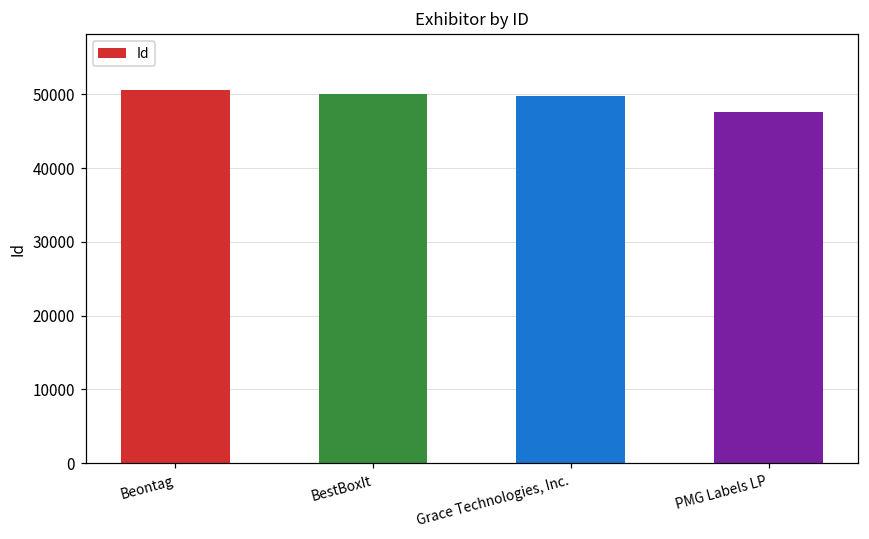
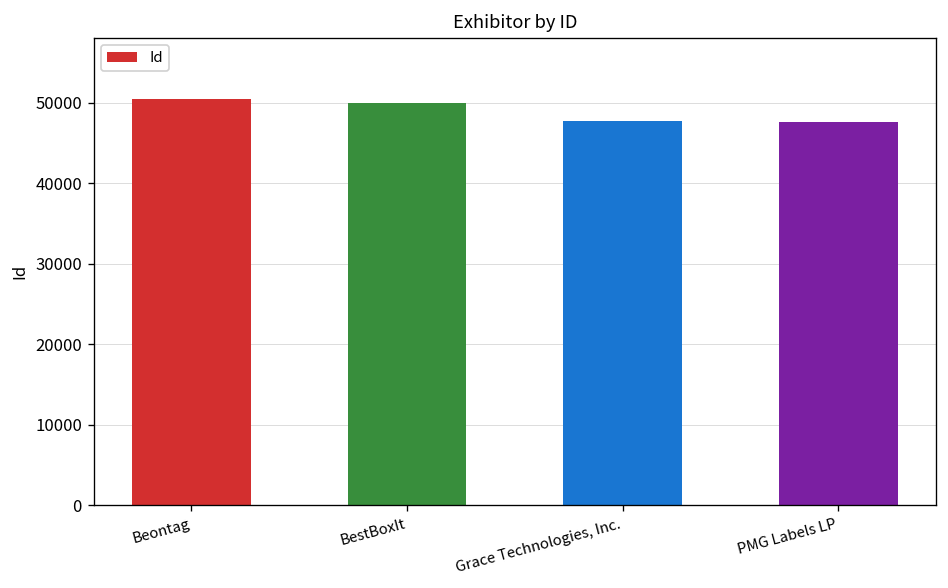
  {
    "Beontag": 51000,
    "BestBoxIt": 50000,
-   "Grace Technologies, Inc.": 50000,
+   "Grace Technologies, Inc.": 48000,
    "PMG Labels LP": 48000
  }
